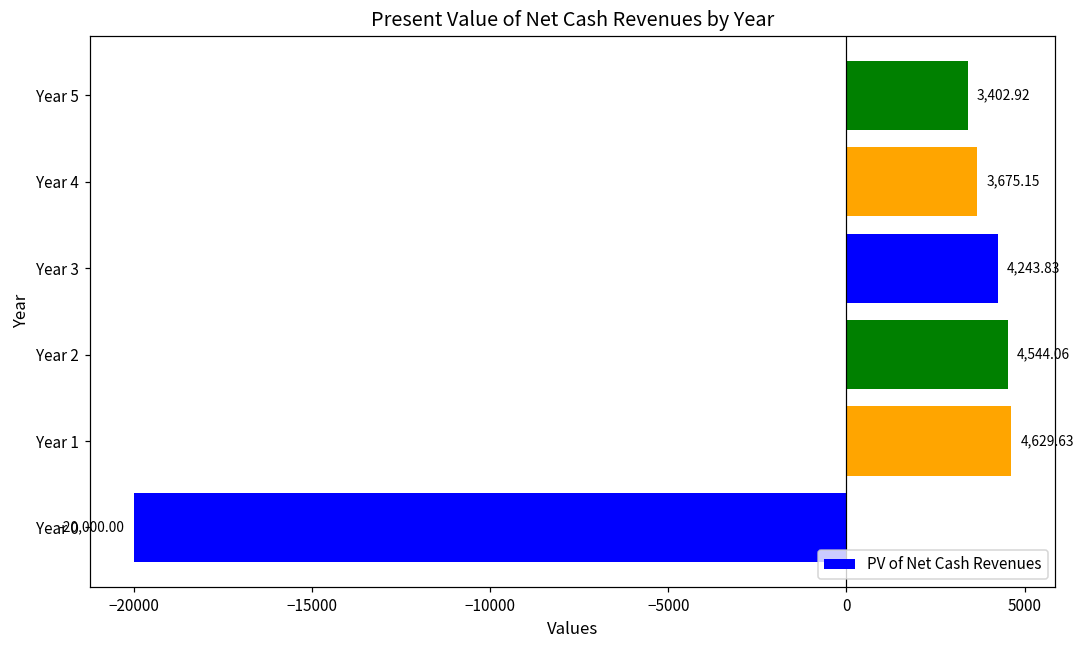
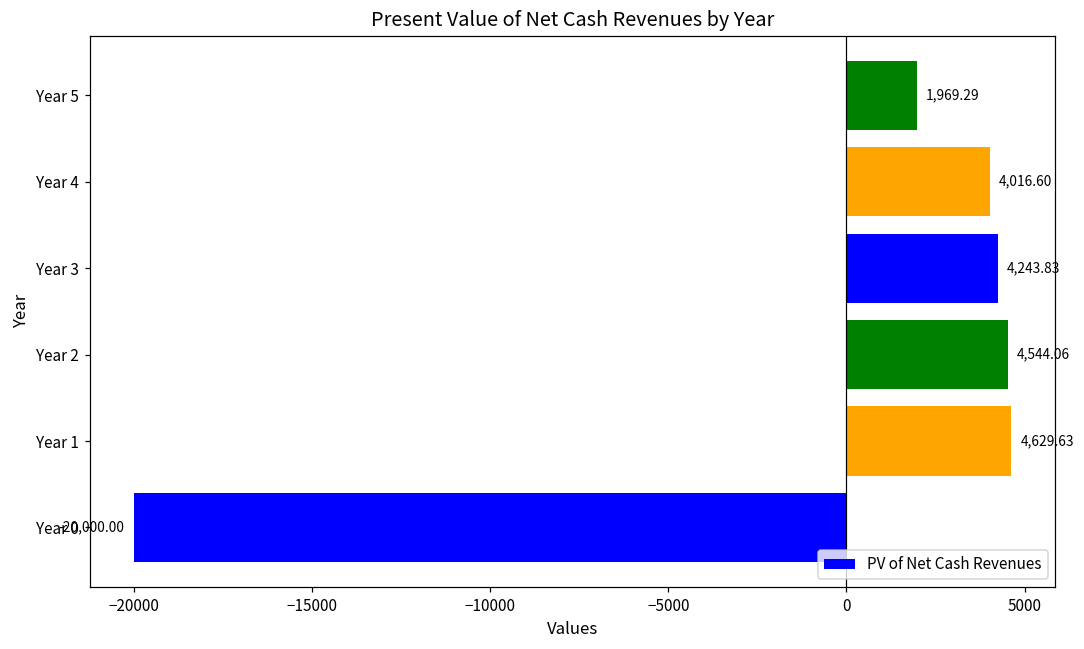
  {
-   "Year 5": "3,402.92",
-   "Year 4": "3,675.15",
+   "Year 5": "1,969.29",
+   "Year 4": "4,016.60",
    "Year 3": "4,243.83",
    "Year 2": "4,544.06",
    "Year 1": "4,629.63",
    "Year 0": "-20,000.00"
  }
